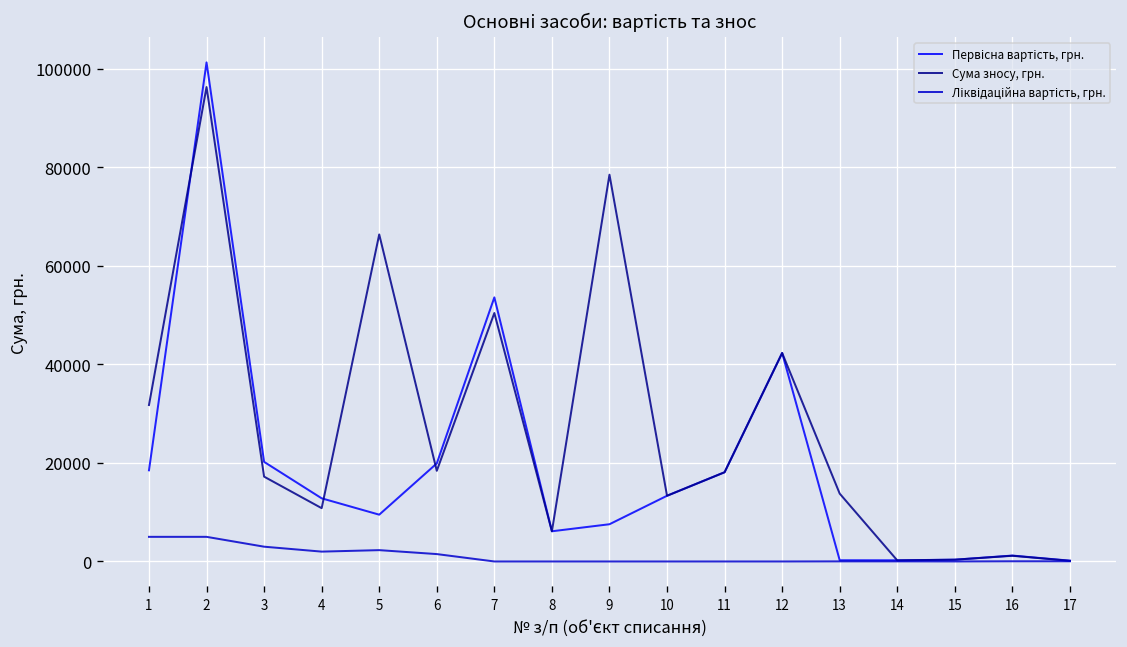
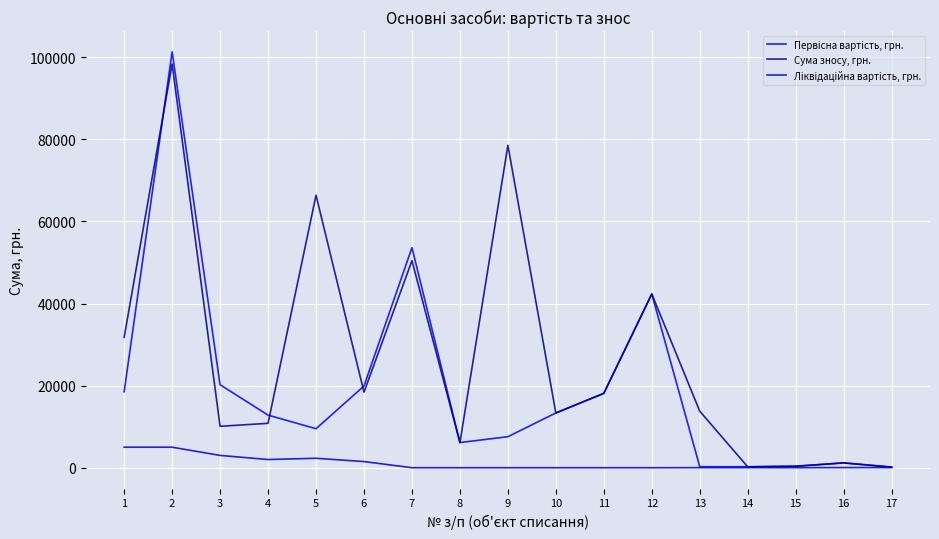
  {
    "Сума зносу, грн.": {
      "1": 32000,
-     "2": 96000,
-     "3": 17000,
+     "2": 98000,
+     "3": 10000,
      "4": 11000,
      "5": 66000,
      "6": 18000,
      "7": 50000,
      "9": 79000,
      "13": 14000
    }
  }
